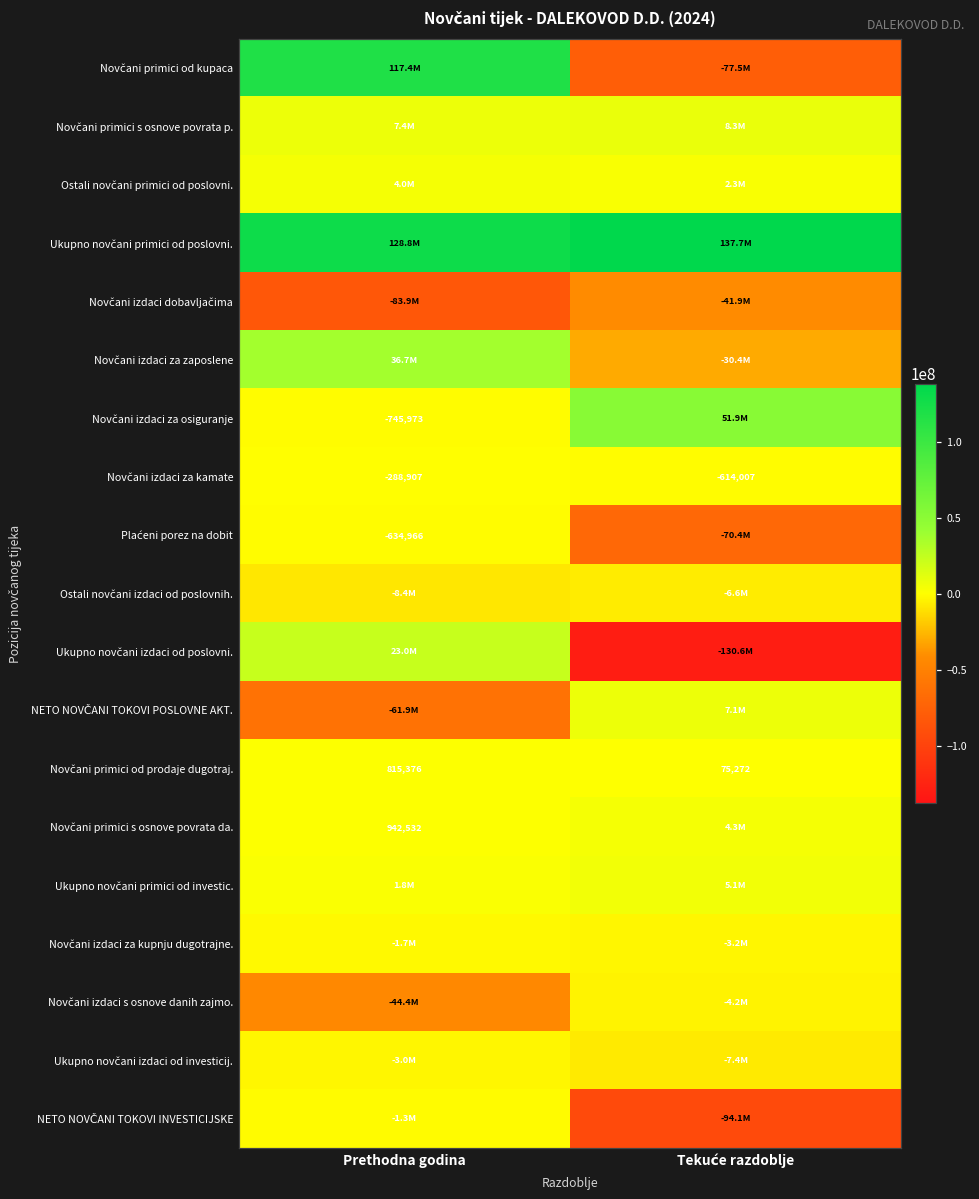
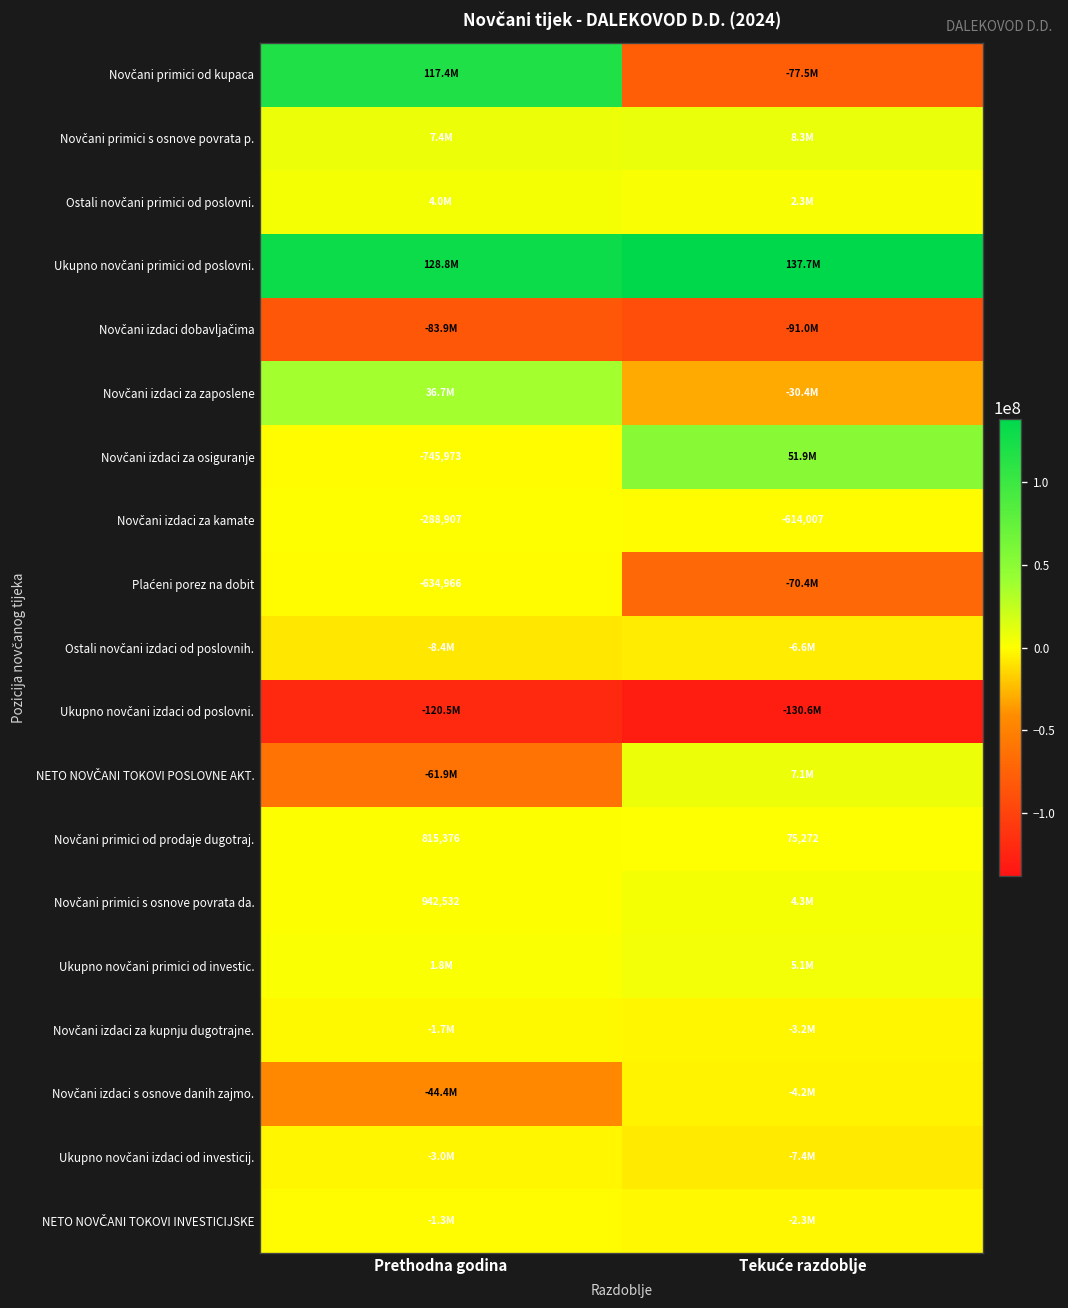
  {
    "Novčani primici od kupaca": {
      "Prethodna godina": "117.4M",
      "Tekuće razdoblje": "-77.5M"
    },
    "Novčani primici s osnove povrata p.": {
      "Prethodna godina": "7.4M",
      "Tekuće razdoblje": "8.3M"
    },
    "Ostali novčani primici od poslovni.": {
      "Prethodna godina": "4.0M",
      "Tekuće razdoblje": "2.3M"
    },
    "Ukupno novčani primici od poslovni.": {
      "Prethodna godina": "128.8M",
      "Tekuće razdoblje": "137.7M"
    },
    "Novčani izdaci dobavljačima": {
      "Prethodna godina": "-83.9M",
-     "Tekuće razdoblje": "-41.9M"
+     "Tekuće razdoblje": "-91.0M"
    },
    "Novčani izdaci za zaposlene": {
      "Prethodna godina": "36.7M",
      "Tekuće razdoblje": "-30.4M"
    },
    "Novčani izdaci za osiguranje": {
      "Prethodna godina": "-745,973",
      "Tekuće razdoblje": "51.9M"
    },
    "Novčani izdaci za kamate": {
      "Prethodna godina": "-288,907",
      "Tekuće razdoblje": "-614,007"
    },
    "Plaćeni porez na dobit": {
      "Prethodna godina": "-634,966",
      "Tekuće razdoblje": "-70.4M"
    },
    "Ostali novčani izdaci od poslovnih.": {
      "Prethodna godina": "-8.4M",
      "Tekuće razdoblje": "-6.6M"
    },
    "Ukupno novčani izdaci od poslovni.": {
-     "Prethodna godina": "23.0M",
+     "Prethodna godina": "-120.5M",
      "Tekuće razdoblje": "-130.6M"
    },
    "NETO NOVČANI TOKOVI POSLOVNE AKT.": {
      "Prethodna godina": "-61.9M",
      "Tekuće razdoblje": "7.1M"
    },
    "Novčani primici od prodaje dugotraj.": {
      "Prethodna godina": "815,376",
      "Tekuće razdoblje": "75,272"
    },
    "Novčani primici s osnove povrata da.": {
      "Prethodna godina": "942,532",
      "Tekuće razdoblje": "4.3M"
    },
    "Ukupno novčani primici od investic.": {
      "Prethodna godina": "1.8M",
      "Tekuće razdoblje": "5.1M"
    },
    "Novčani izdaci za kupnju dugotrajne.": {
      "Prethodna godina": "-1.7M",
      "Tekuće razdoblje": "-3.2M"
    },
    "Novčani izdaci s osnove danih zajmo.": {
      "Prethodna godina": "-44.4M",
      "Tekuće razdoblje": "-4.2M"
    },
    "Ukupno novčani izdaci od investicij.": {
      "Prethodna godina": "-3.0M",
      "Tekuće razdoblje": "-7.4M"
    },
    "NETO NOVČANI TOKOVI INVESTICIJSKE": {
      "Prethodna godina": "-1.3M",
-     "Tekuće razdoblje": "-94.1M"
+     "Tekuće razdoblje": "-2.3M"
    }
  }
